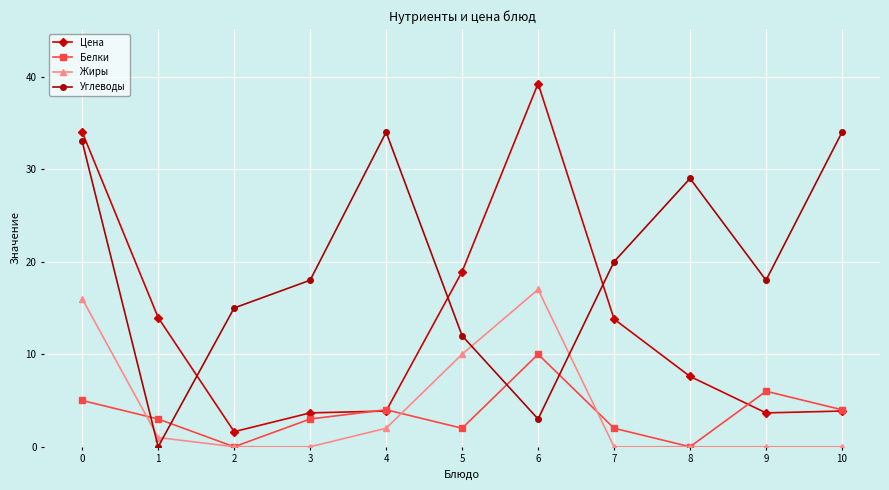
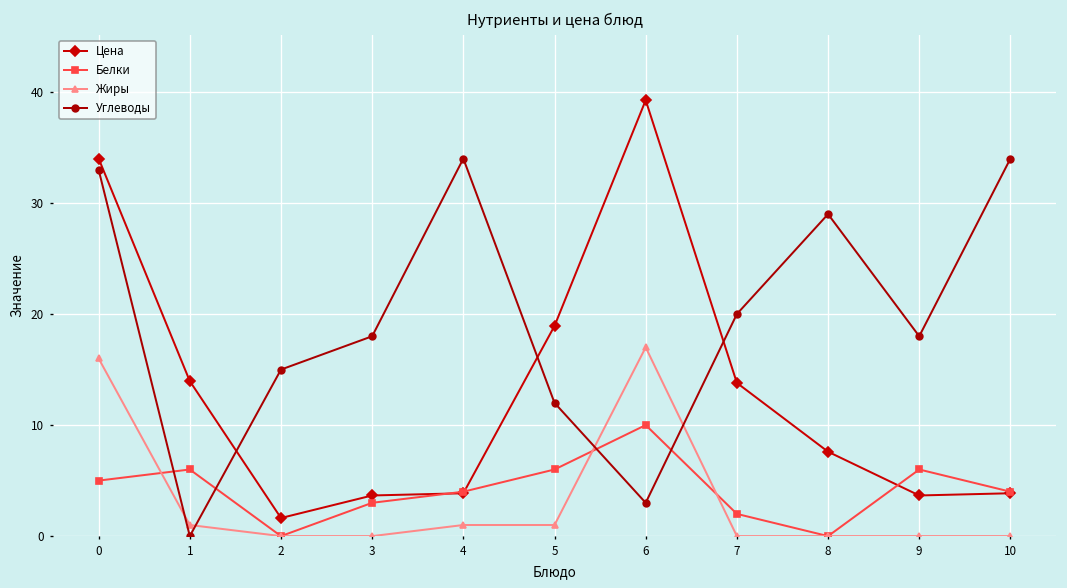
  {
    "Белки": {
      "0": 5,
-     "1": 3,
+     "1": 6,
      "3": 3,
-     "5": 2,
+     "5": 6,
      "6": 10,
      "7": 2,
      "9": 6
    },
    "Жиры": {
      "0": 16,
      "1": 1,
      "3": 0,
-     "4": 2,
-     "5": 10,
+     "4": 1,
+     "5": 1,
      "6": 17,
      "7": 0,
      "9": 0,
      "10": 0
    }
  }
